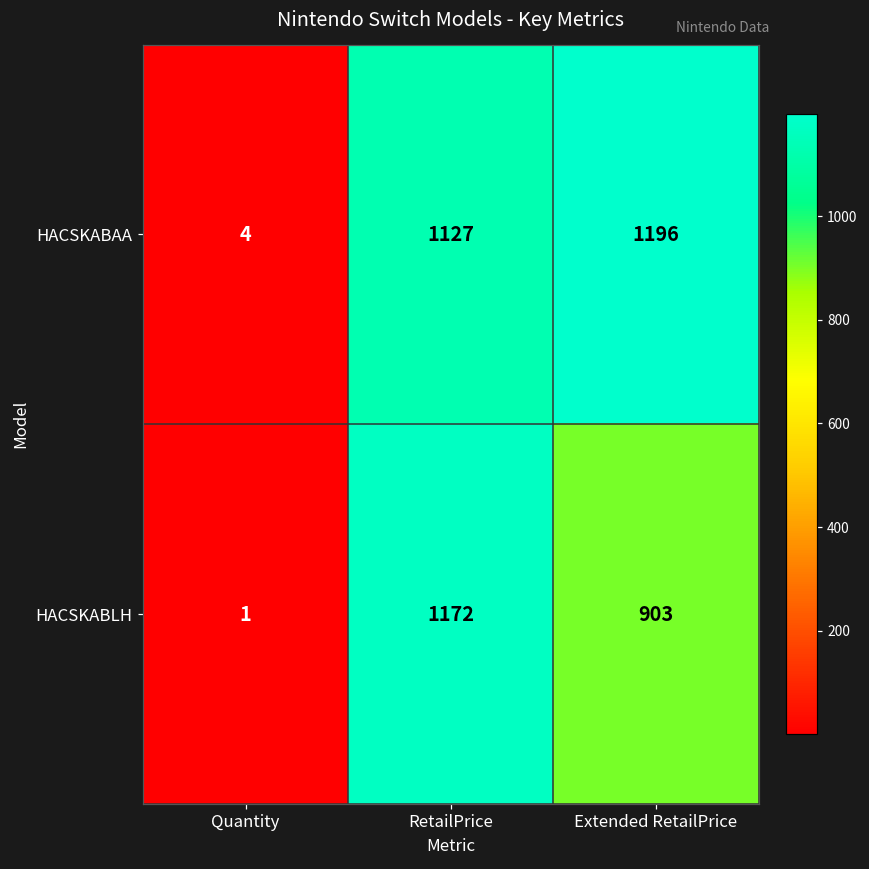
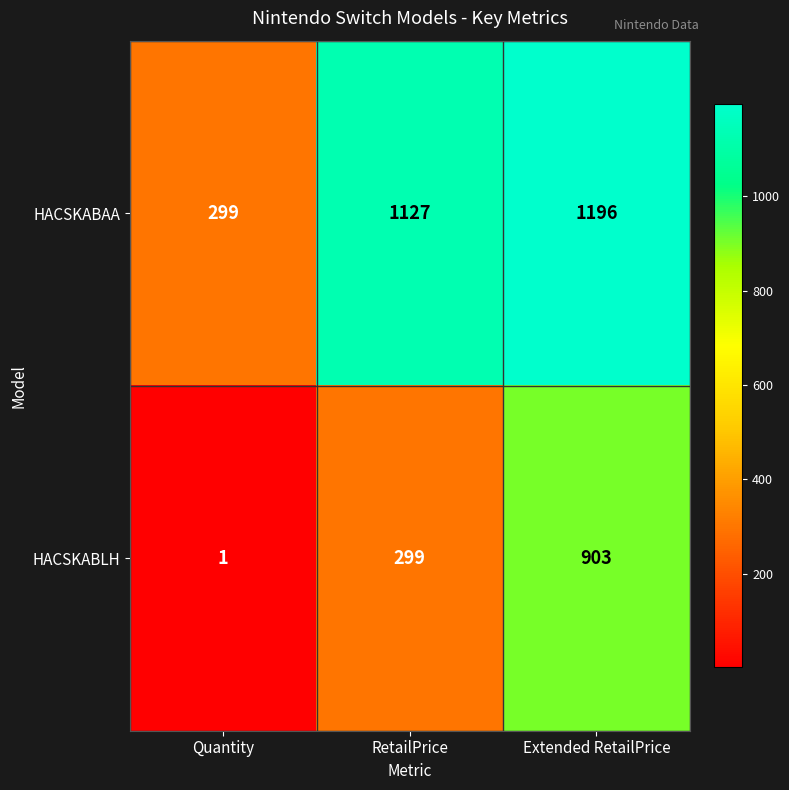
  {
    "HACSKABAA": {
-     "Quantity": 4,
+     "Quantity": 299,
      "RetailPrice": 1127,
      "Extended RetailPrice": 1196
    },
    "HACSKABLH": {
      "Quantity": 1,
-     "RetailPrice": 1172,
+     "RetailPrice": 299,
      "Extended RetailPrice": 903
    }
  }
